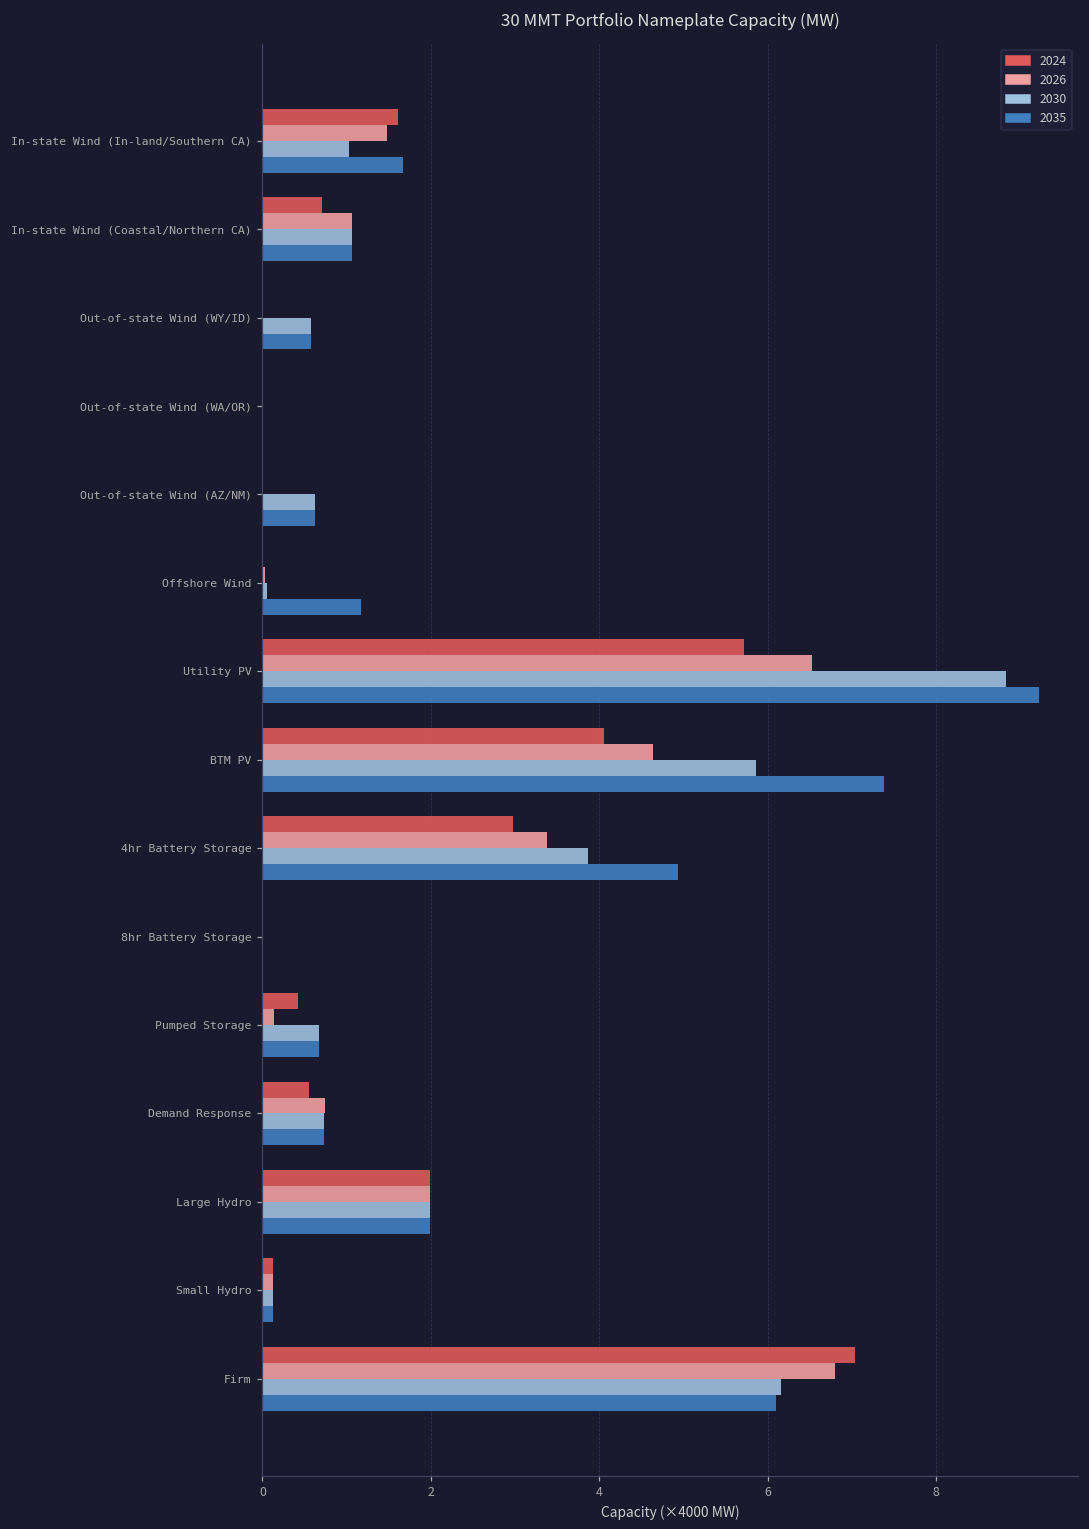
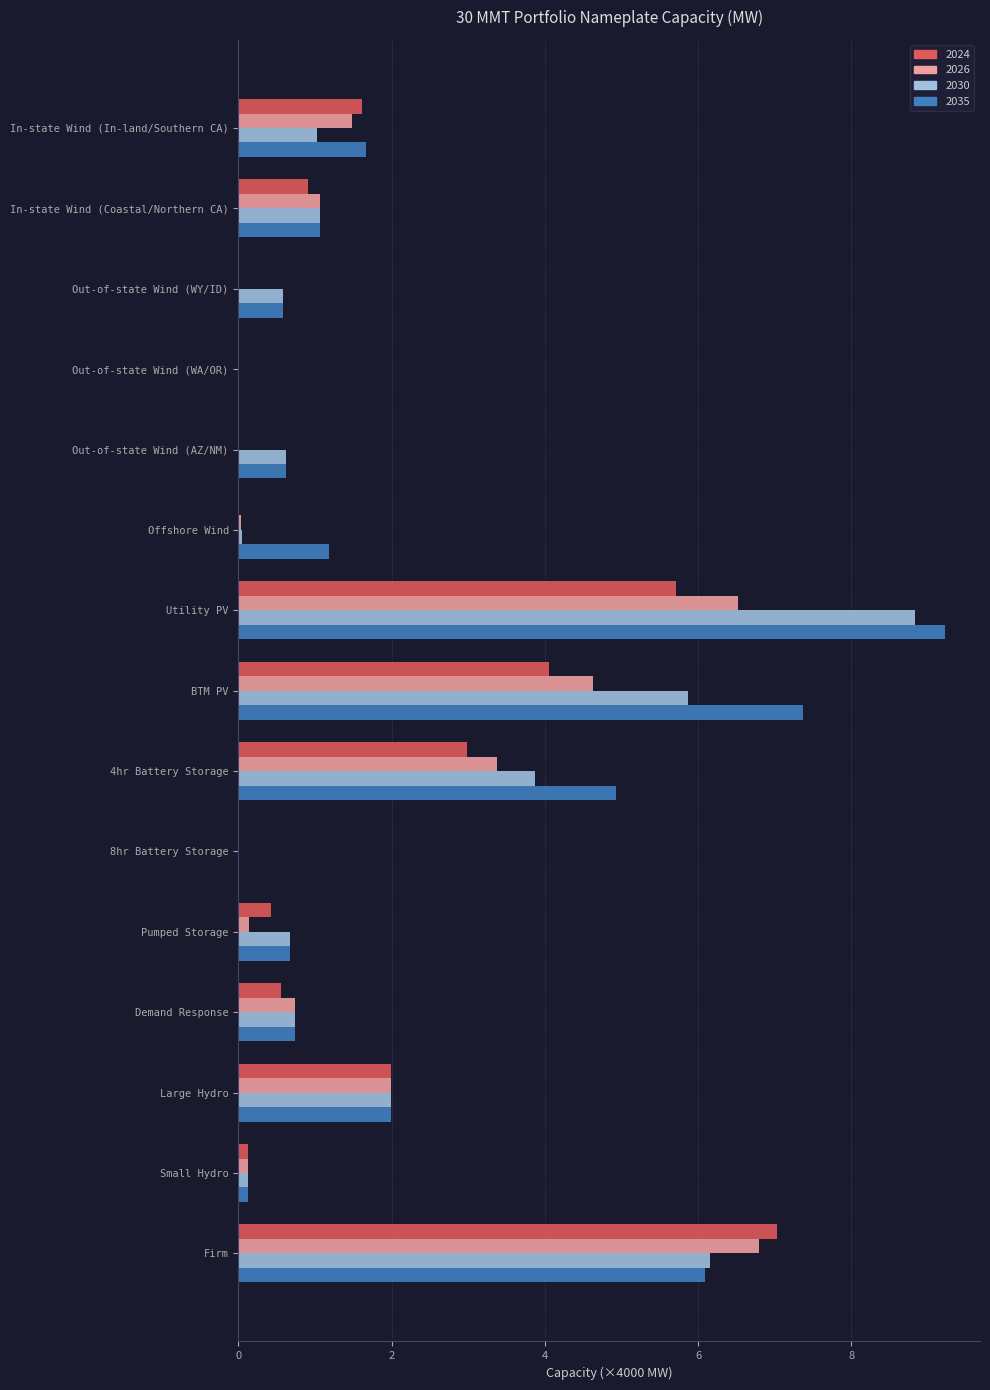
  {
    "2024": {
      "In-state Wind (In-land/Southern CA)": 1.6,
-     "In-state Wind (Coastal/Northern CA)": 0.7,
+     "In-state Wind (Coastal/Northern CA)": 0.9,
      "Out-of-state Wind (WY/ID)": 0.0,
      "Out-of-state Wind (WA/OR)": 0.0,
      "Out-of-state Wind (AZ/NM)": 0.0,
      "Offshore Wind": 0.0,
      "Utility PV": 5.7,
      "BTM PV": 4.1,
      "4hr Battery Storage": 3.0,
      "8hr Battery Storage": 0.0,
      "Pumped Storage": 0.4,
      "Demand Response": 0.6,
      "Large Hydro": 2.0,
      "Small Hydro": 0.1,
      "Firm": 7.0
    },
    "2026": {
      "In-state Wind (In-land/Southern CA)": 1.5,
      "In-state Wind (Coastal/Northern CA)": 1.1,
      "Out-of-state Wind (WY/ID)": 0.0,
      "Out-of-state Wind (WA/OR)": 0.0,
      "Out-of-state Wind (AZ/NM)": 0.0,
      "Utility PV": 6.5,
      "BTM PV": 4.6,
      "4hr Battery Storage": 3.4,
      "8hr Battery Storage": 0.0,
      "Pumped Storage": 0.1,
      "Demand Response": 0.7,
      "Large Hydro": 2.0,
      "Small Hydro": 0.1,
      "Firm": 6.8
    },
    "2030": {
      "In-state Wind (In-land/Southern CA)": 1.0,
      "In-state Wind (Coastal/Northern CA)": 1.1,
      "Out-of-state Wind (WY/ID)": 0.6,
      "Out-of-state Wind (WA/OR)": 0.0,
      "Out-of-state Wind (AZ/NM)": 0.6,
      "Offshore Wind": 0.1,
      "Utility PV": 8.8,
      "BTM PV": 5.9,
      "4hr Battery Storage": 3.9,
      "8hr Battery Storage": 0.0,
      "Pumped Storage": 0.7,
      "Demand Response": 0.7,
      "Large Hydro": 2.0,
      "Small Hydro": 0.1,
      "Firm": 6.2
    },
    "2035": {
      "In-state Wind (In-land/Southern CA)": 1.7,
      "In-state Wind (Coastal/Northern CA)": 1.1,
      "Out-of-state Wind (WY/ID)": 0.6,
      "Out-of-state Wind (WA/OR)": 0.0,
      "Out-of-state Wind (AZ/NM)": 0.6,
      "Offshore Wind": 1.2,
      "Utility PV": 9.2,
      "BTM PV": 7.4,
      "4hr Battery Storage": 4.9,
      "8hr Battery Storage": 0.0,
      "Pumped Storage": 0.7,
      "Demand Response": 0.7,
      "Large Hydro": 2.0,
      "Small Hydro": 0.1,
      "Firm": 6.1
    }
  }
